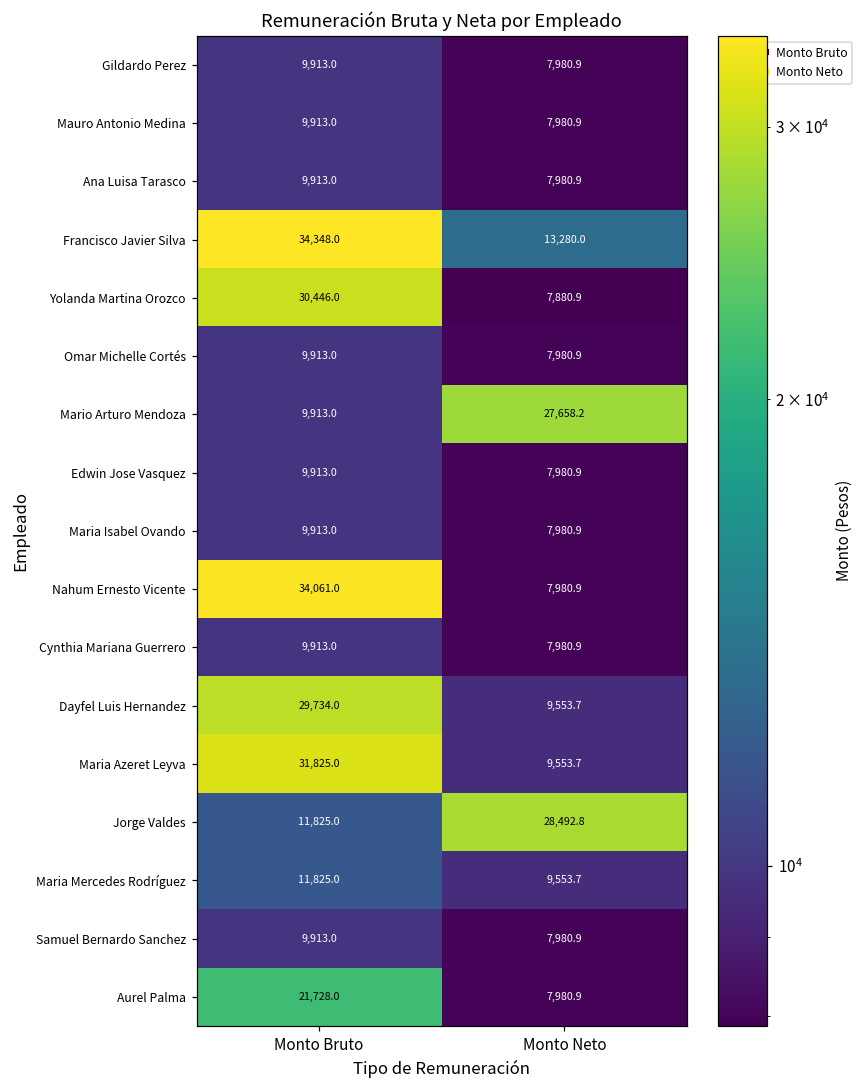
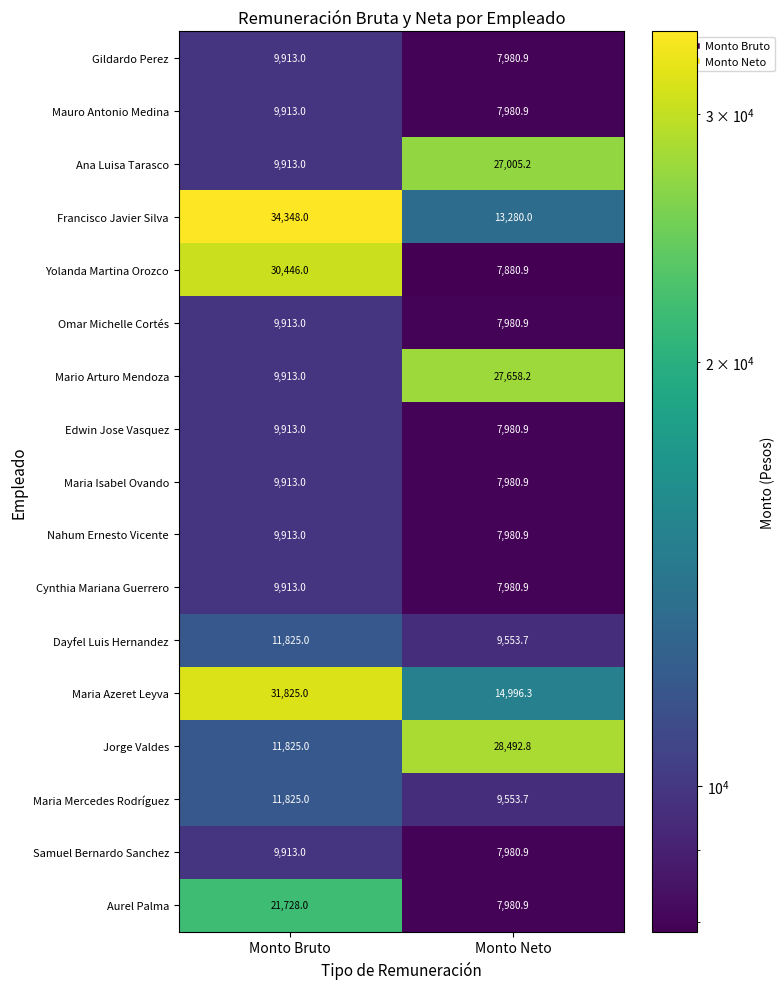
  {
    "Gildardo Perez": {
      "Monto Bruto": "9,913.0",
      "Monto Neto": "7,980.9"
    },
    "Mauro Antonio Medina": {
      "Monto Bruto": "9,913.0",
      "Monto Neto": "7,980.9"
    },
    "Ana Luisa Tarasco": {
      "Monto Bruto": "9,913.0",
-     "Monto Neto": "7,980.9"
+     "Monto Neto": "27,005.2"
    },
    "Francisco Javier Silva": {
      "Monto Bruto": "34,348.0",
      "Monto Neto": "13,280.0"
    },
    "Yolanda Martina Orozco": {
      "Monto Bruto": "30,446.0",
      "Monto Neto": "7,880.9"
    },
    "Omar Michelle Cortés": {
      "Monto Bruto": "9,913.0",
      "Monto Neto": "7,980.9"
    },
    "Mario Arturo Mendoza": {
      "Monto Bruto": "9,913.0",
      "Monto Neto": "27,658.2"
    },
    "Edwin Jose Vasquez": {
      "Monto Bruto": "9,913.0",
      "Monto Neto": "7,980.9"
    },
    "Maria Isabel Ovando": {
      "Monto Bruto": "9,913.0",
      "Monto Neto": "7,980.9"
    },
    "Nahum Ernesto Vicente": {
-     "Monto Bruto": "34,061.0",
+     "Monto Bruto": "9,913.0",
      "Monto Neto": "7,980.9"
    },
    "Cynthia Mariana Guerrero": {
      "Monto Bruto": "9,913.0",
      "Monto Neto": "7,980.9"
    },
    "Dayfel Luis Hernandez": {
-     "Monto Bruto": "29,734.0",
+     "Monto Bruto": "11,825.0",
      "Monto Neto": "9,553.7"
    },
    "Maria Azeret Leyva": {
      "Monto Bruto": "31,825.0",
-     "Monto Neto": "9,553.7"
+     "Monto Neto": "14,996.3"
    },
    "Jorge Valdes": {
      "Monto Bruto": "11,825.0",
      "Monto Neto": "28,492.8"
    },
    "Maria Mercedes Rodríguez": {
      "Monto Bruto": "11,825.0",
      "Monto Neto": "9,553.7"
    },
    "Samuel Bernardo Sanchez": {
      "Monto Bruto": "9,913.0",
      "Monto Neto": "7,980.9"
    },
    "Aurel Palma": {
      "Monto Bruto": "21,728.0",
      "Monto Neto": "7,980.9"
    }
  }
